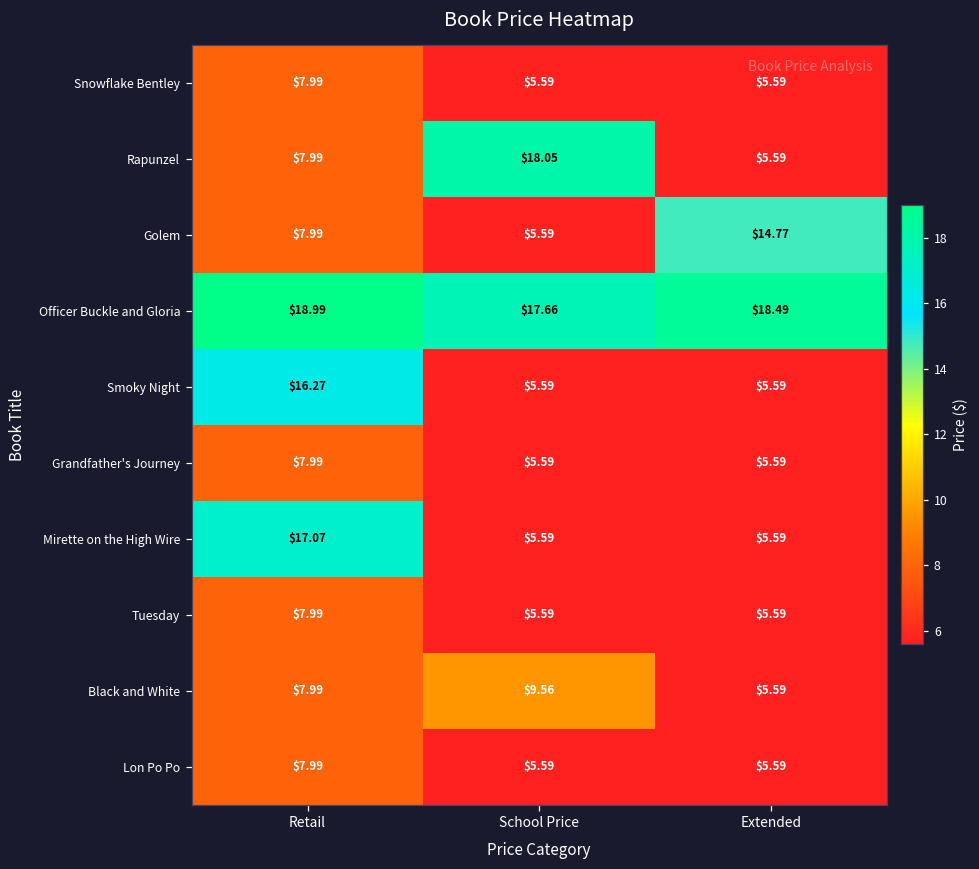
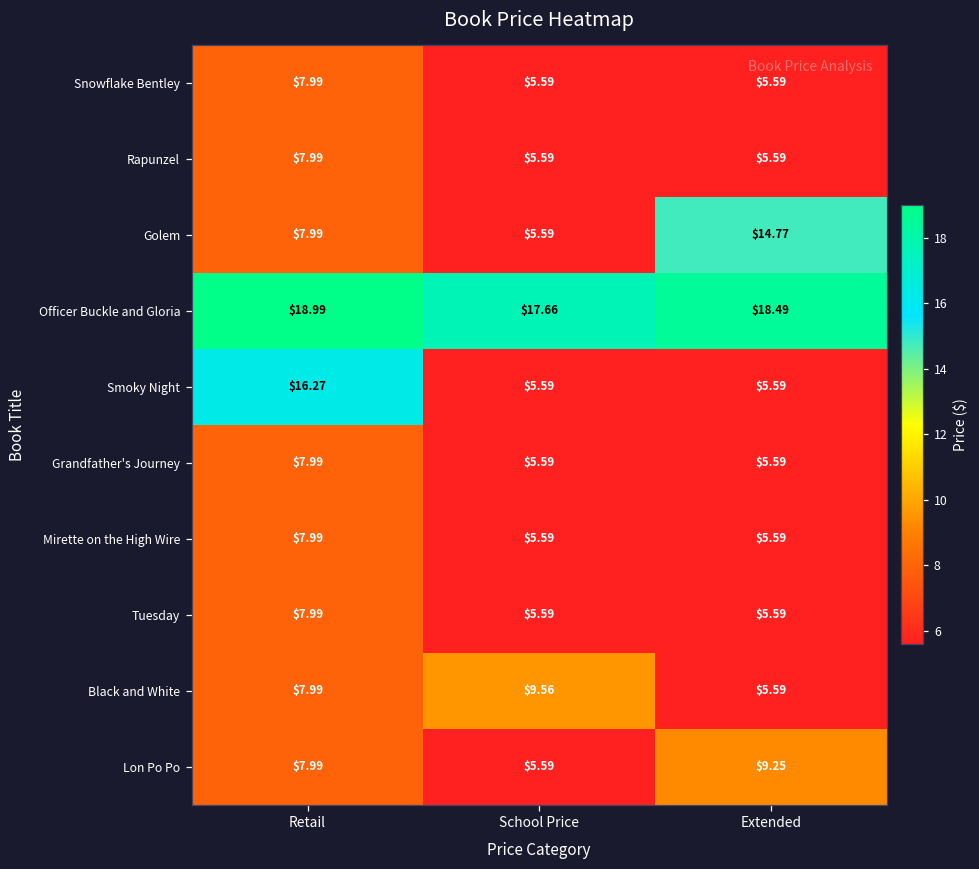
  {
    "Snowflake Bentley": {
      "Retail": "$7.99",
      "School Price": "$5.59"
    },
    "Rapunzel": {
      "Retail": "$7.99",
-     "School Price": "$18.05",
+     "School Price": "$5.59",
      "Extended": "$5.59"
    },
    "Golem": {
      "Retail": "$7.99",
      "School Price": "$5.59",
      "Extended": "$14.77"
    },
    "Officer Buckle and Gloria": {
      "Retail": "$18.99",
      "School Price": "$17.66",
      "Extended": "$18.49"
    },
    "Smoky Night": {
      "Retail": "$16.27",
      "School Price": "$5.59",
      "Extended": "$5.59"
    },
    "Grandfather's Journey": {
      "Retail": "$7.99",
      "School Price": "$5.59",
      "Extended": "$5.59"
    },
    "Mirette on the High Wire": {
-     "Retail": "$17.07",
+     "Retail": "$7.99",
      "School Price": "$5.59",
      "Extended": "$5.59"
    },
    "Tuesday": {
      "Retail": "$7.99",
      "School Price": "$5.59",
      "Extended": "$5.59"
    },
    "Black and White": {
      "Retail": "$7.99",
      "School Price": "$9.56",
      "Extended": "$5.59"
    },
    "Lon Po Po": {
      "Retail": "$7.99",
      "School Price": "$5.59",
-     "Extended": "$5.59"
+     "Extended": "$9.25"
    }
  }
